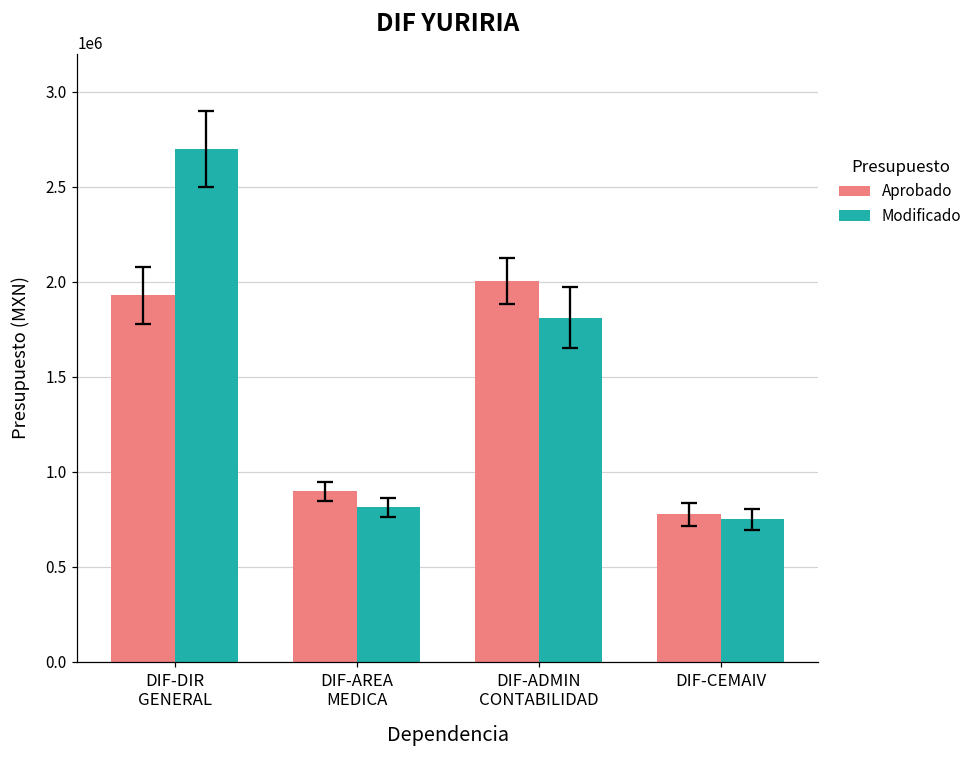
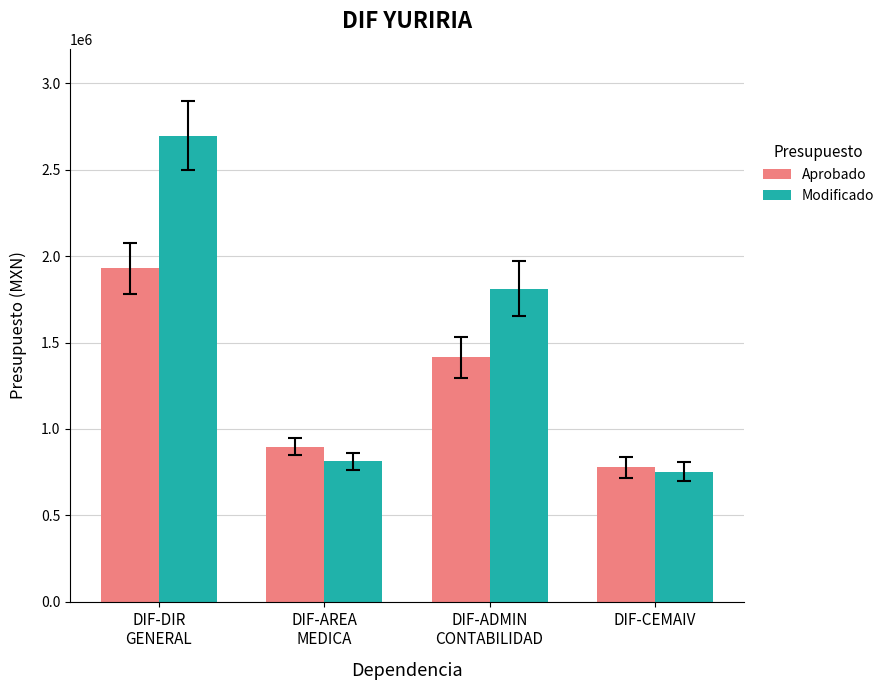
  {
    "Aprobado": {
      "DIF-DIR GENERAL": 1930000,
      "DIF-AREA MEDICA": 900000,
-     "DIF-ADMIN CONTABILIDAD": 2010000,
+     "DIF-ADMIN CONTABILIDAD": 1410000,
      "DIF-CEMAIV": 780000
    }
  }
